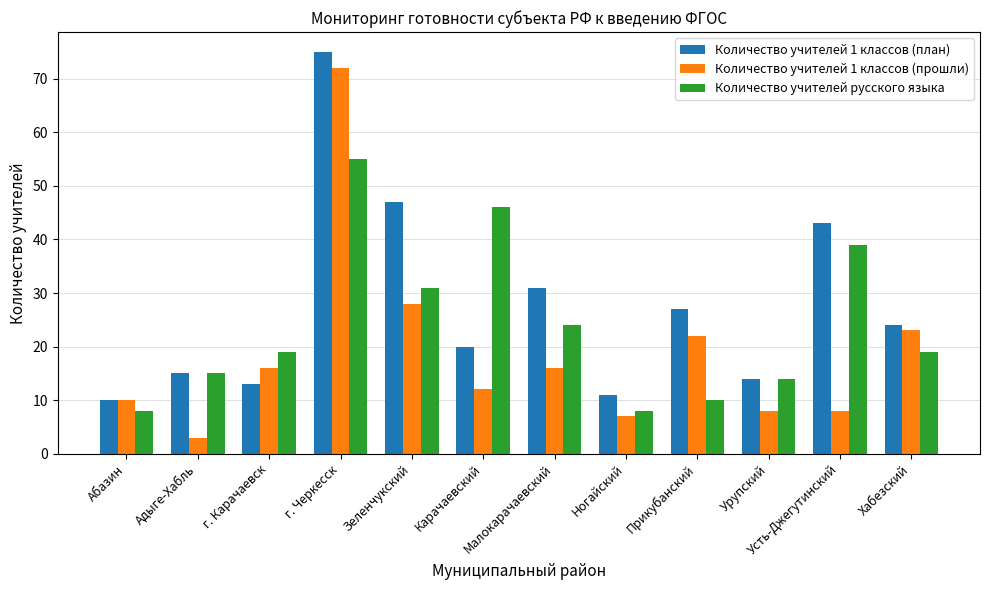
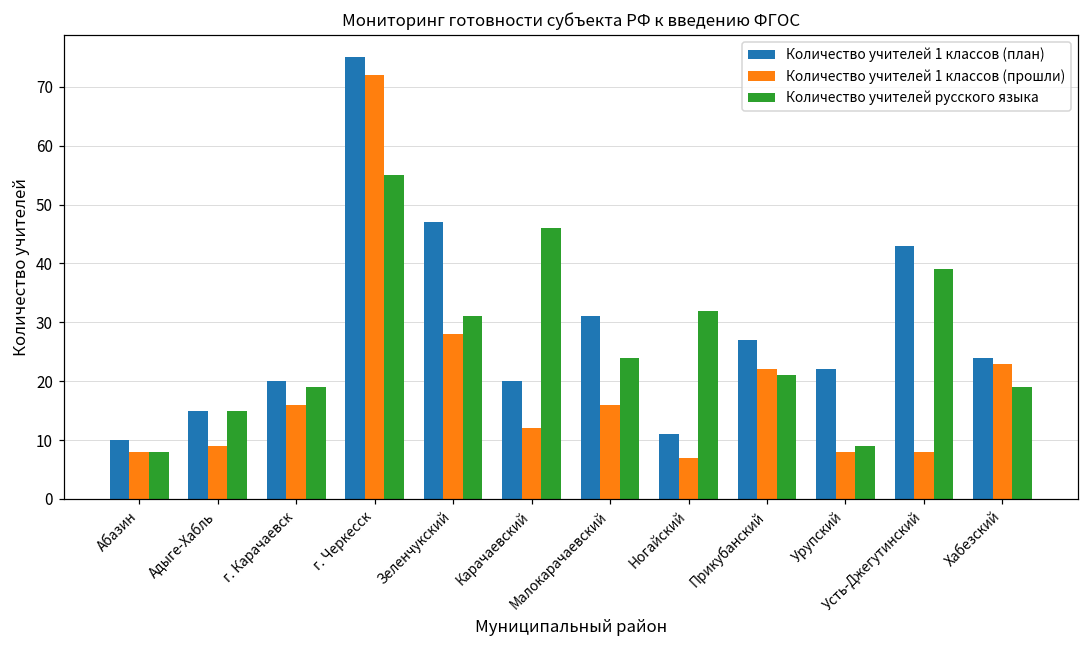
  {
    "Количество учителей 1 классов (план)": {
      "Абазин": 10,
      "Адыге-Хабль": 15,
-     "г. Карачаевск": 13,
+     "г. Карачаевск": 20,
      "г. Черкесск": 75,
      "Зеленчукский": 47,
      "Карачаевский": 20,
      "Малокарачаевский": 31,
      "Ногайский": 11,
      "Прикубанский": 27,
-     "Урупский": 14,
+     "Урупский": 22,
      "Усть-Джегутинский": 43,
      "Хабезский": 24
    },
    "Количество учителей 1 классов (прошли)": {
-     "Абазин": 10,
-     "Адыге-Хабль": 3,
+     "Абазин": 8,
+     "Адыге-Хабль": 9,
      "г. Карачаевск": 16,
      "г. Черкесск": 72,
      "Зеленчукский": 28,
      "Карачаевский": 12,
      "Малокарачаевский": 16,
      "Ногайский": 7,
      "Прикубанский": 22,
      "Урупский": 8,
      "Усть-Джегутинский": 8,
      "Хабезский": 23
    },
    "Количество учителей русского языка": {
      "Абазин": 8,
      "Адыге-Хабль": 15,
      "г. Карачаевск": 19,
      "г. Черкесск": 55,
      "Зеленчукский": 31,
      "Карачаевский": 46,
      "Малокарачаевский": 24,
-     "Ногайский": 8,
-     "Прикубанский": 10,
-     "Урупский": 14,
+     "Ногайский": 32,
+     "Прикубанский": 21,
+     "Урупский": 9,
      "Усть-Джегутинский": 39,
      "Хабезский": 19
    }
  }
